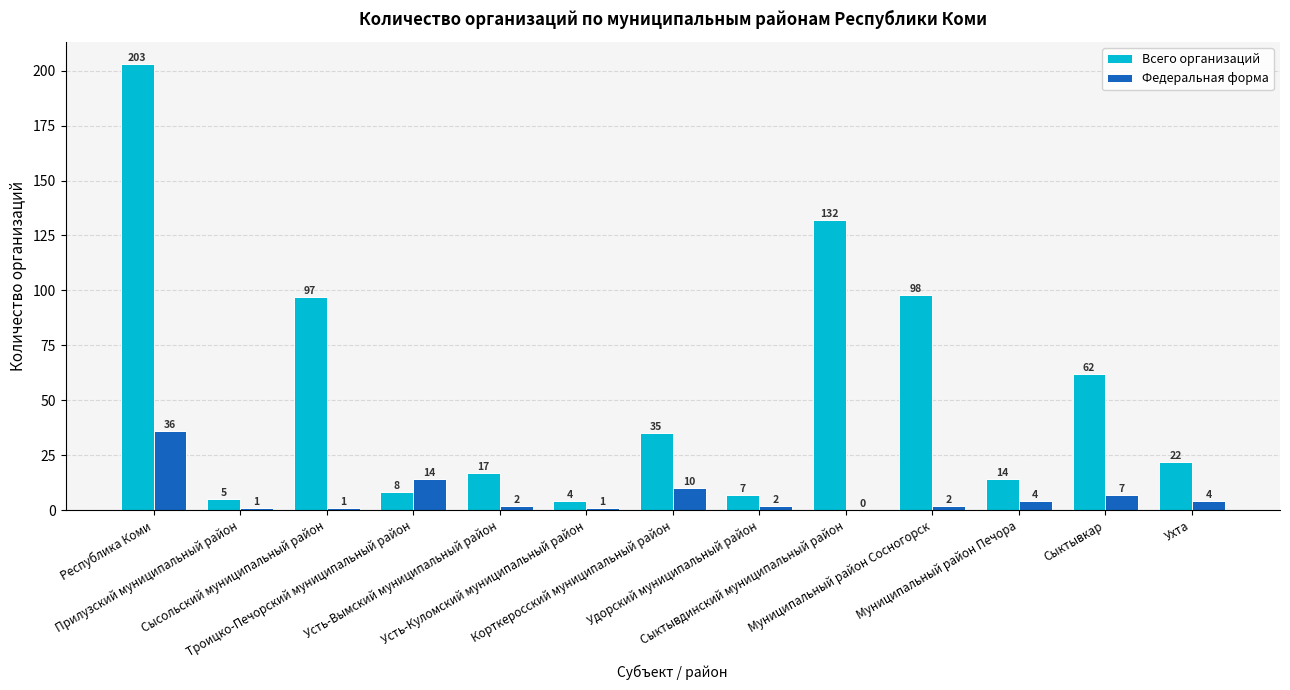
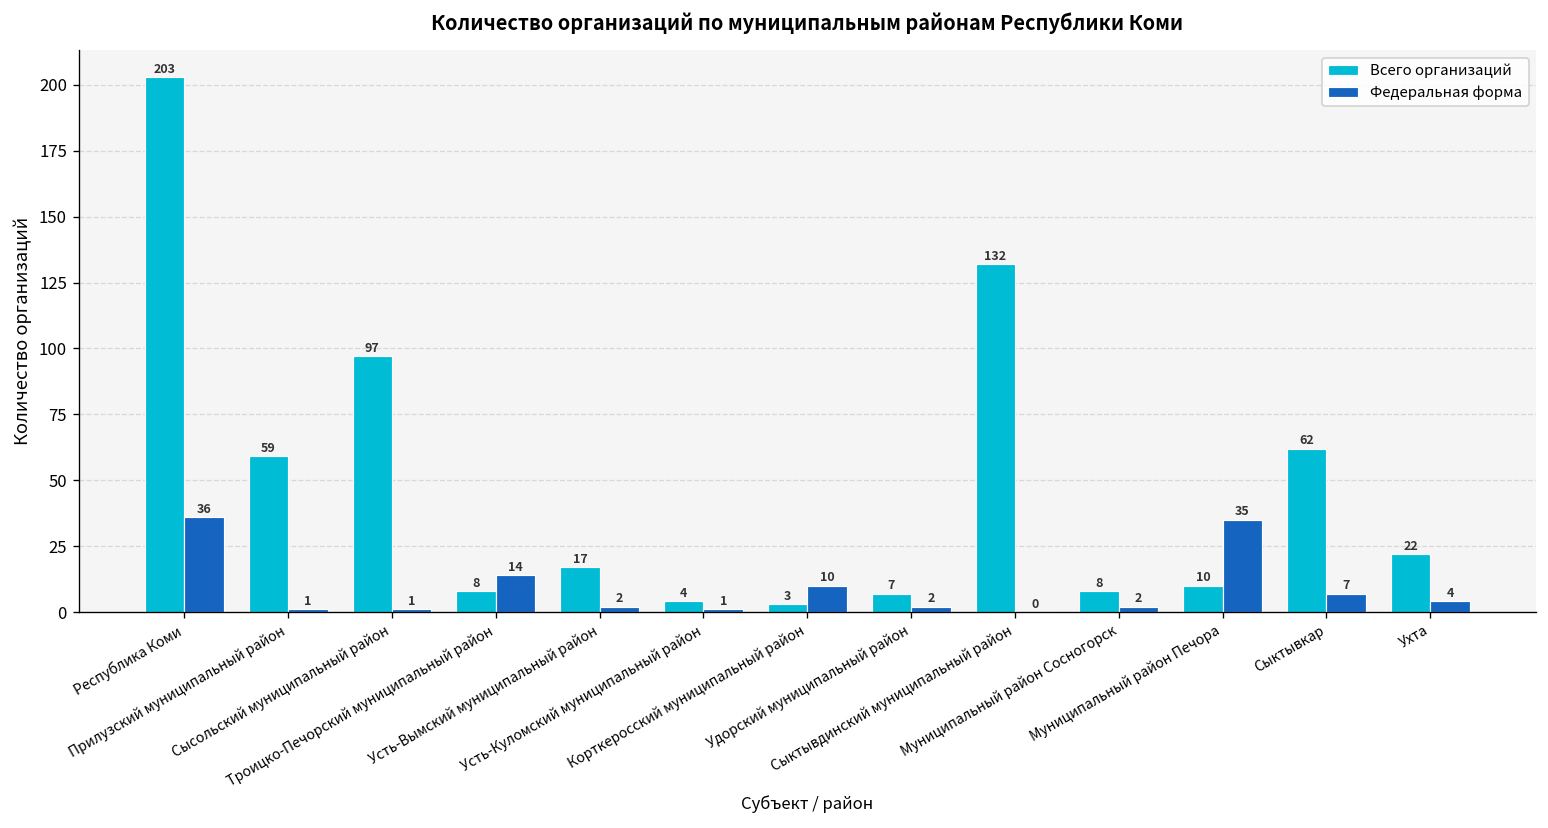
  {
    "Всего организаций": {
      "Республика Коми": 203,
-     "Прилузский муниципальный район": 5,
+     "Прилузский муниципальный район": 59,
      "Сысольский муниципальный район": 97,
      "Троицко-Печорский муниципальный район": 8,
      "Усть-Вымский муниципальный район": 17,
      "Усть-Куломский муниципальный район": 4,
-     "Корткеросский муниципальный район": 35,
+     "Корткеросский муниципальный район": 3,
      "Удорский муниципальный район": 7,
      "Сыктывдинский муниципальный район": 132,
-     "Муниципальный район Сосногорск": 98,
-     "Муниципальный район Печора": 14,
+     "Муниципальный район Сосногорск": 8,
+     "Муниципальный район Печора": 10,
      "Сыктывкар": 62,
      "Ухта": 22
    },
    "Федеральная форма": {
      "Республика Коми": 36,
      "Прилузский муниципальный район": 1,
      "Сысольский муниципальный район": 1,
      "Троицко-Печорский муниципальный район": 14,
      "Усть-Вымский муниципальный район": 2,
      "Усть-Куломский муниципальный район": 1,
      "Корткеросский муниципальный район": 10,
      "Удорский муниципальный район": 2,
      "Сыктывдинский муниципальный район": 0,
      "Муниципальный район Сосногорск": 2,
-     "Муниципальный район Печора": 4,
+     "Муниципальный район Печора": 35,
      "Сыктывкар": 7,
      "Ухта": 4
    }
  }
